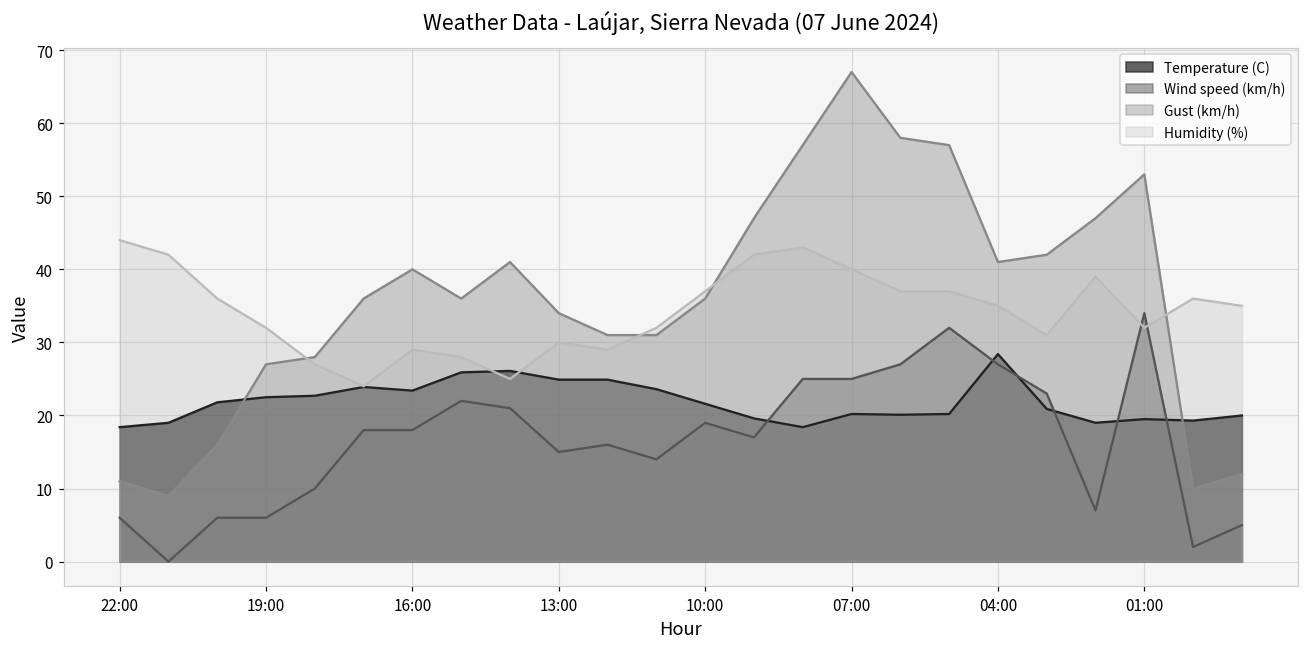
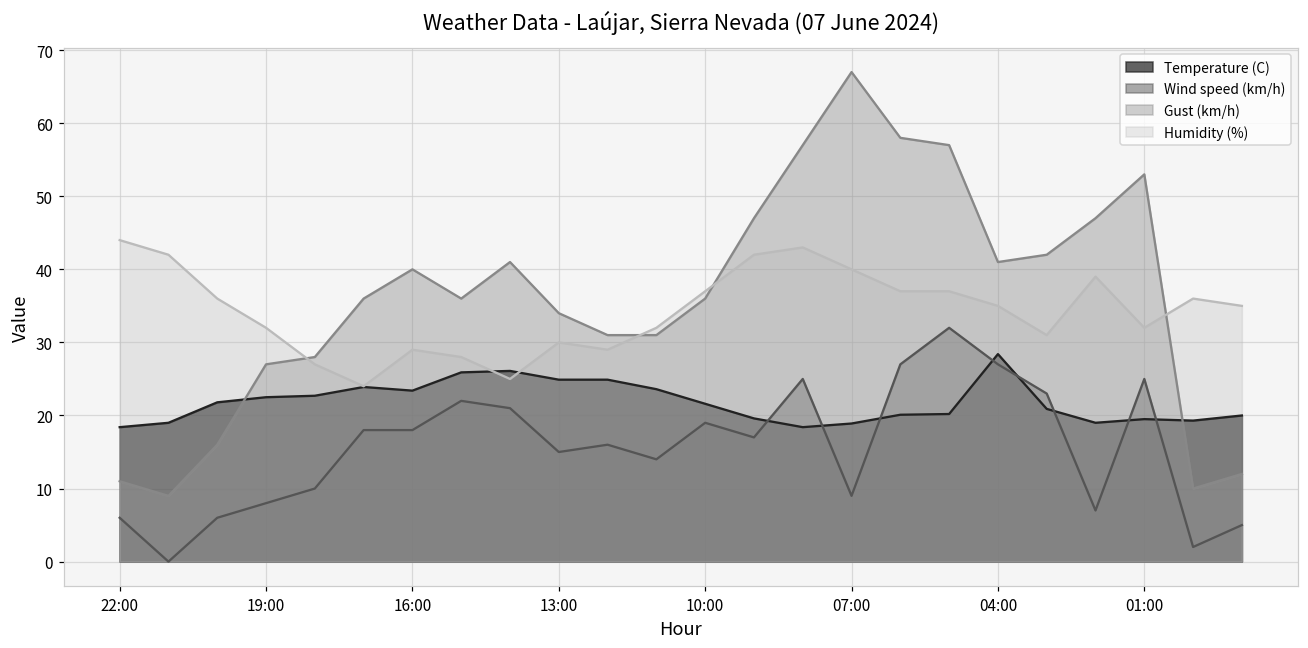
  {
    "Temperature (C)": {
      "22:00": 18,
      "19:00": 23,
      "16:00": 23,
      "13:00": 25,
      "10:00": 22,
-     "07:00": 20,
+     "07:00": 19,
      "04:00": 28,
      "01:00": 20
    },
    "Wind speed (km/h)": {
      "22:00": 6,
-     "19:00": 6,
+     "19:00": 8,
      "16:00": 18,
      "13:00": 15,
      "10:00": 19,
-     "07:00": 25,
+     "07:00": 9,
      "04:00": 27,
-     "01:00": 34
+     "01:00": 25
    },
    "Gust (km/h)": {
      "22:00": 11,
      "19:00": 27,
      "16:00": 40,
      "13:00": 34,
      "10:00": 36,
      "07:00": 67,
      "04:00": 41,
      "01:00": 53
    },
    "Humidity (%)": {
      "22:00": 44,
      "19:00": 32,
      "16:00": 29,
      "13:00": 30,
      "10:00": 37,
      "07:00": 40,
      "04:00": 35,
      "01:00": 32
    }
  }
